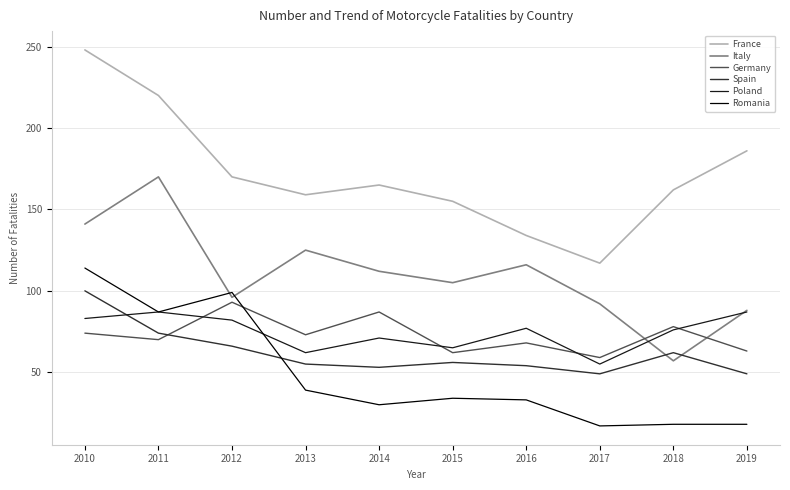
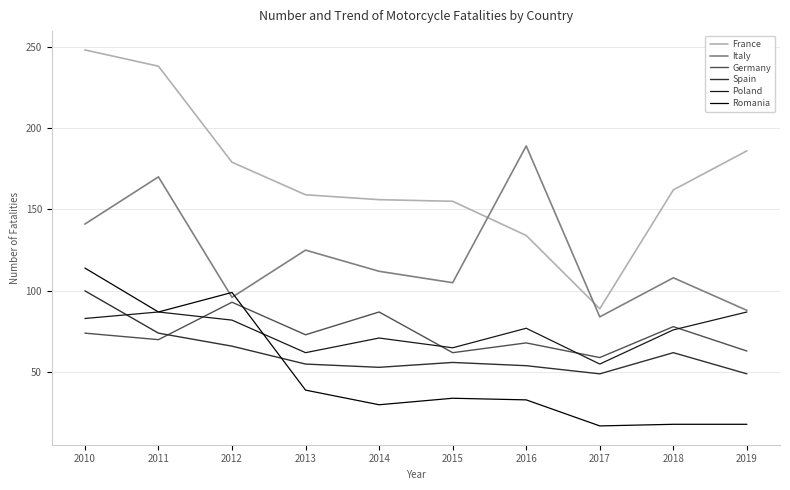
  {
    "France": {
      "2010": 248,
-     "2011": 220,
-     "2012": 170,
+     "2011": 238,
+     "2012": 179,
      "2013": 159,
-     "2014": 165,
+     "2014": 156,
      "2015": 155,
      "2016": 134,
-     "2017": 117,
+     "2017": 89,
      "2018": 162,
      "2019": 186
    },
    "Italy": {
      "2010": 141,
      "2011": 170,
      "2012": 96,
      "2013": 125,
      "2014": 112,
      "2015": 105,
-     "2016": 116,
-     "2017": 92,
-     "2018": 57
+     "2016": 189,
+     "2017": 84,
+     "2018": 108
    }
  }
